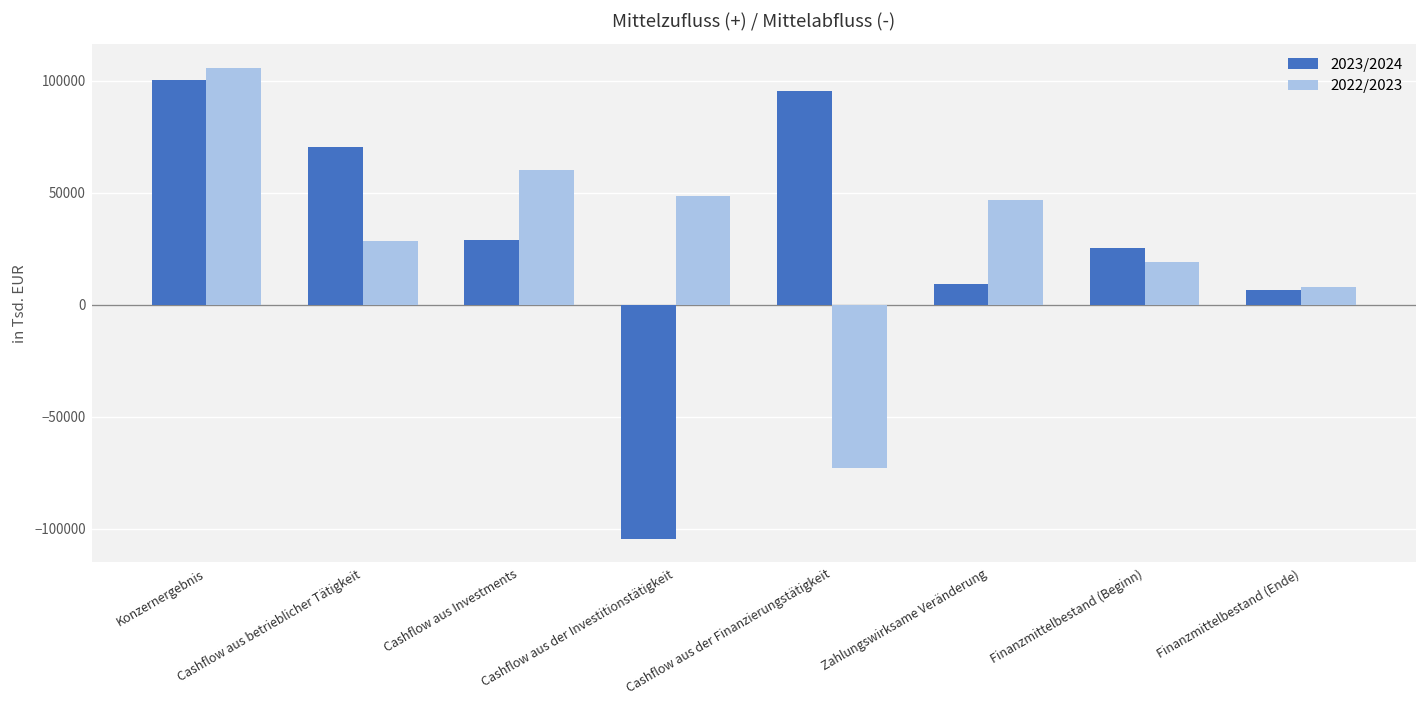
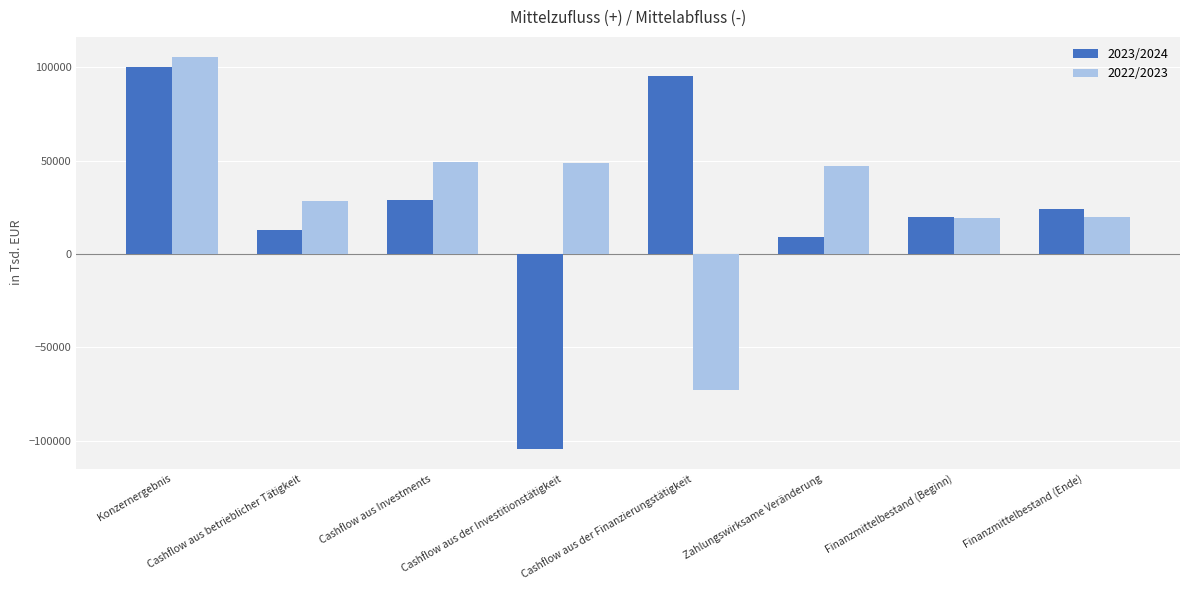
  {
    "2023/2024": {
      "Konzernergebnis": 100000,
-     "Cashflow aus betrieblicher Tätigkeit": 71000,
+     "Cashflow aus betrieblicher Tätigkeit": 13000,
      "Cashflow aus Investments": 29000,
      "Cashflow aus der Investitionstätigkeit": -104000,
      "Cashflow aus der Finanzierungstätigkeit": 95000,
      "Zahlungswirksame Veränderung": 9000,
-     "Finanzmittelbestand (Beginn)": 25000,
-     "Finanzmittelbestand (Ende)": 7000
+     "Finanzmittelbestand (Beginn)": 20000,
+     "Finanzmittelbestand (Ende)": 24000
    },
    "2022/2023": {
      "Konzernergebnis": 106000,
      "Cashflow aus betrieblicher Tätigkeit": 29000,
-     "Cashflow aus Investments": 60000,
+     "Cashflow aus Investments": 49000,
      "Cashflow aus der Investitionstätigkeit": 49000,
      "Cashflow aus der Finanzierungstätigkeit": -73000,
      "Zahlungswirksame Veränderung": 47000,
      "Finanzmittelbestand (Beginn)": 19000,
-     "Finanzmittelbestand (Ende)": 8000
+     "Finanzmittelbestand (Ende)": 20000
    }
  }
